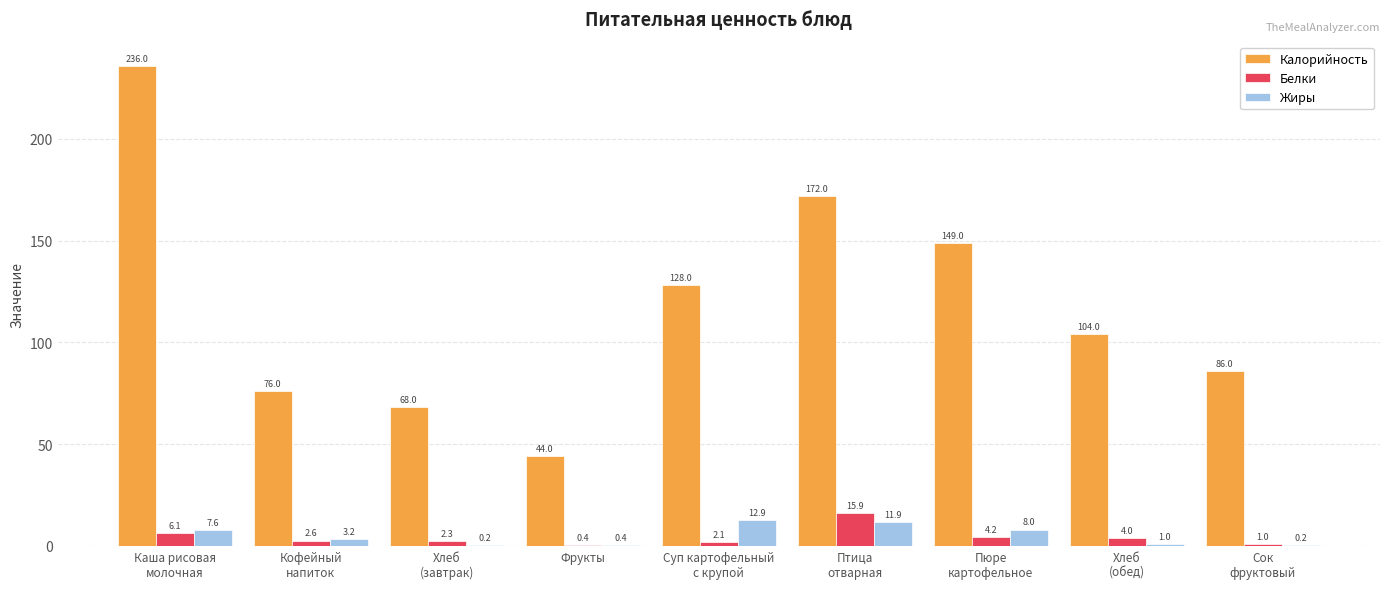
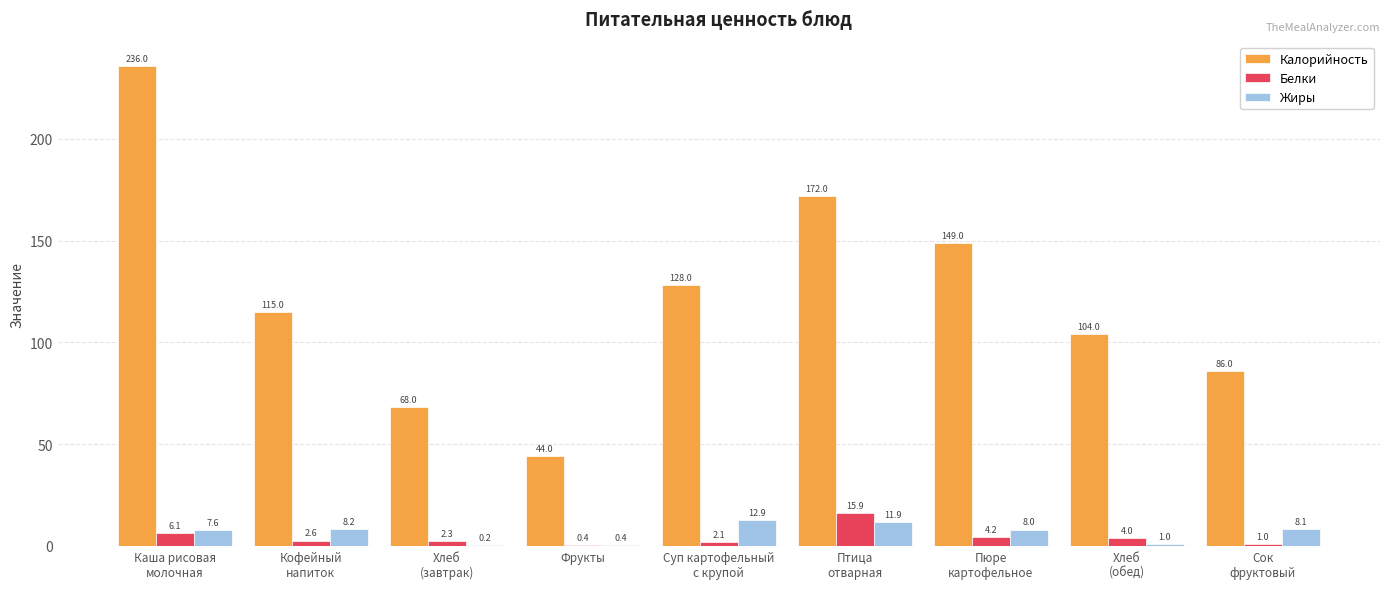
  {
    "Калорийность": {
      "Каша рисовая молочная": 236.0,
-     "Кофейный напиток": 76.0,
+     "Кофейный напиток": 115.0,
      "Хлеб (завтрак)": 68.0,
      "Фрукты": 44.0,
      "Суп картофельный с крупой": 128.0,
      "Птица отварная": 172.0,
      "Пюре картофельное": 149.0,
      "Хлеб (обед)": 104.0,
      "Сок фруктовый": 86.0
    },
    "Белки": {
      "Каша рисовая молочная": 6.1,
      "Кофейный напиток": 2.6,
      "Хлеб (завтрак)": 2.3,
      "Фрукты": 0.4,
      "Суп картофельный с крупой": 2.1,
      "Птица отварная": 15.9,
      "Пюре картофельное": 4.2,
      "Хлеб (обед)": 4.0,
      "Сок фруктовый": 1.0
    },
    "Жиры": {
      "Каша рисовая молочная": 7.6,
-     "Кофейный напиток": 3.2,
+     "Кофейный напиток": 8.2,
      "Хлеб (завтрак)": 0.2,
      "Фрукты": 0.4,
      "Суп картофельный с крупой": 12.9,
      "Птица отварная": 11.9,
      "Пюре картофельное": 8.0,
      "Хлеб (обед)": 1.0,
-     "Сок фруктовый": 0.2
+     "Сок фруктовый": 8.1
    }
  }
